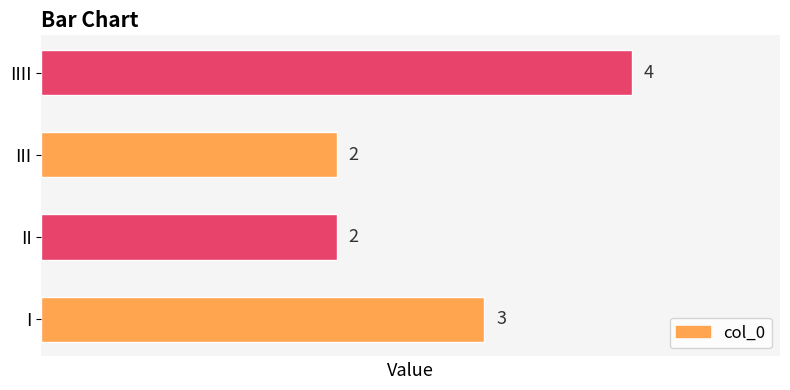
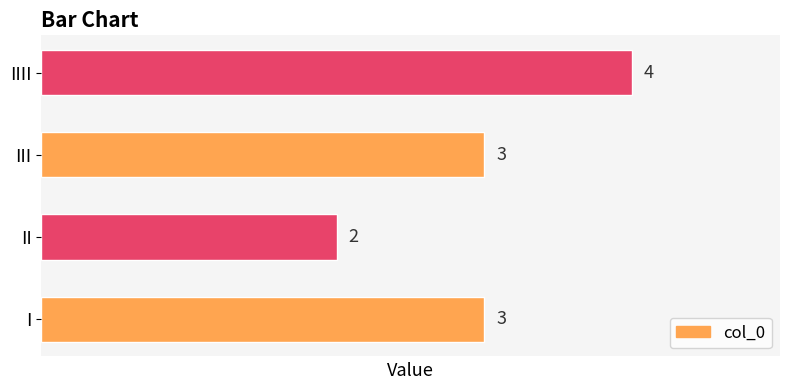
  {
    "IIII": 4,
-   "III": 2,
+   "III": 3,
    "II": 2,
    "I": 3
  }
